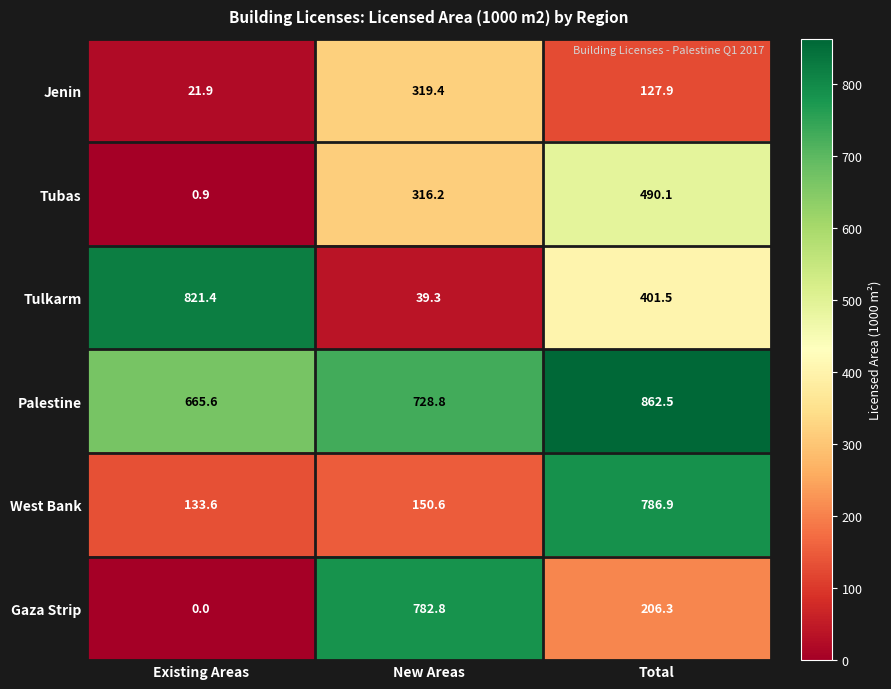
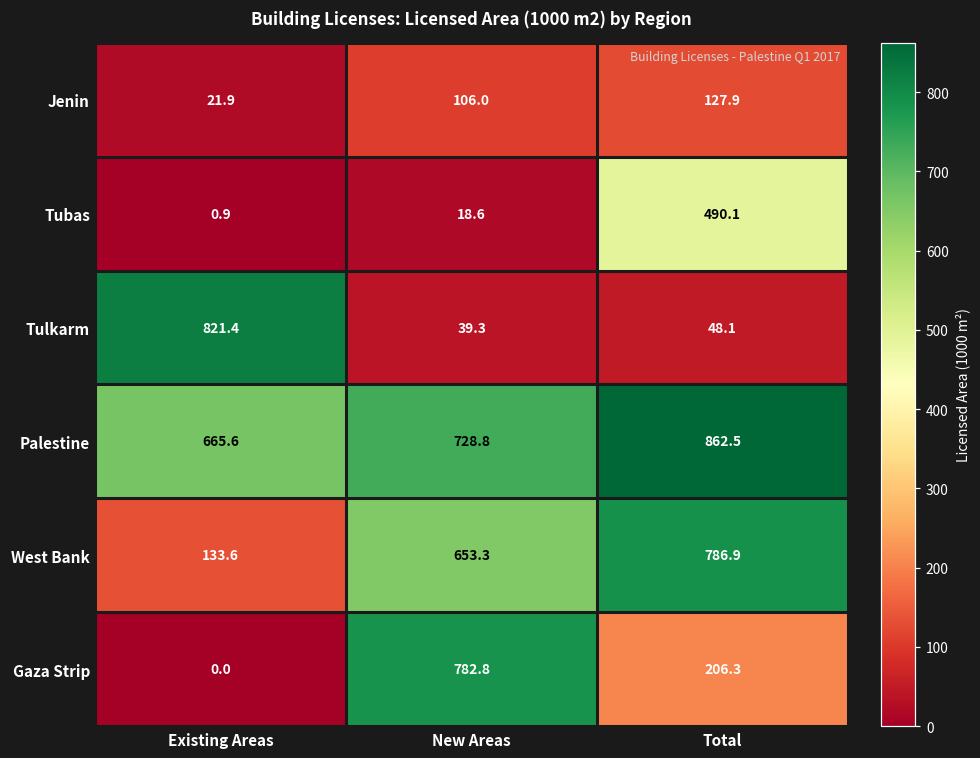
  {
    "Jenin": {
      "Existing Areas": 21.9,
-     "New Areas": 319.4
+     "New Areas": 106.0
    },
    "Tubas": {
      "Existing Areas": 0.9,
-     "New Areas": 316.2,
+     "New Areas": 18.6,
      "Total": 490.1
    },
    "Tulkarm": {
      "Existing Areas": 821.4,
      "New Areas": 39.3,
-     "Total": 401.5
+     "Total": 48.1
    },
    "Palestine": {
      "Existing Areas": 665.6,
      "New Areas": 728.8,
      "Total": 862.5
    },
    "West Bank": {
      "Existing Areas": 133.6,
-     "New Areas": 150.6,
+     "New Areas": 653.3,
      "Total": 786.9
    },
    "Gaza Strip": {
      "Existing Areas": 0.0,
      "New Areas": 782.8,
      "Total": 206.3
    }
  }
